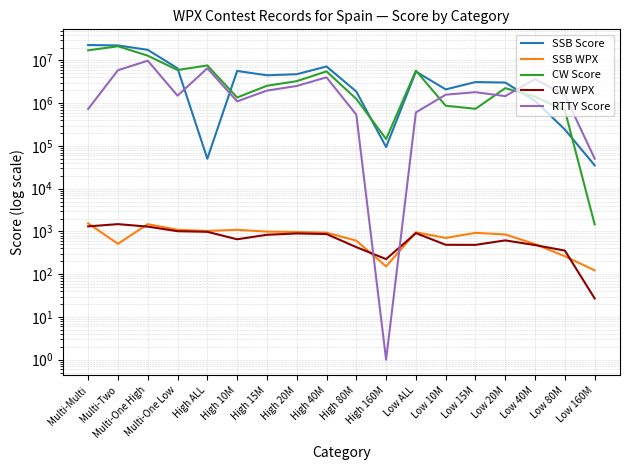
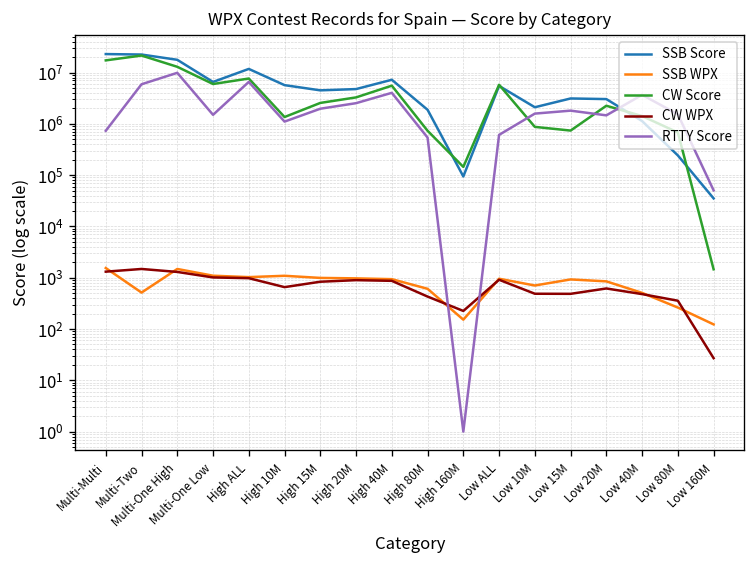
  {
    "SSB Score": {
      "Multi-Multi": 20000000,
      "Multi-One High": 18000000,
-     "High ALL": 50000,
+     "High ALL": 12000000,
      "High 10M": 6000000,
      "High 15M": 4000000,
      "High 20M": 5000000,
      "High 40M": 7000000,
      "High 80M": 2000000,
      "High 160M": 90000,
      "Low 10M": 2000000,
      "Low 15M": 3000000,
      "Low 20M": 3000000,
      "Low 80M": 200000,
      "Low 160M": 40000
    },
    "SSB WPX": {
      "Multi-Multi": 1500,
      "Multi-Two": 500,
      "High 10M": 1100,
      "High 15M": 1000,
      "High 80M": 600,
      "High 160M": 150,
      "Low 10M": 700,
      "Low 15M": 900,
      "Low 20M": 800,
      "Low 80M": 300,
      "Low 160M": 120
    },
    "CW Score": {
      "Multi-Multi": 17000000,
      "Multi-One High": 13000000,
      "High ALL": 8000000,
      "High 10M": 1400000,
      "High 15M": 3000000,
      "High 20M": 3000000,
      "High 40M": 6000000,
-     "High 80M": 1300000,
+     "High 80M": 700000,
      "High 160M": 140000,
      "Low 10M": 900000,
      "Low 15M": 700000,
      "Low 20M": 2000000,
      "Low 160M": 1500
    },
    "CW WPX": {
      "Multi-Multi": 1300,
      "Multi-Two": 1500,
      "High 10M": 700,
      "High 15M": 800,
      "High 80M": 400,
      "High 160M": 200,
      "Low 10M": 500,
      "Low 15M": 500,
      "Low 20M": 600,
      "Low 80M": 400,
      "Low 160M": 30
    },
    "RTTY Score": {
      "Multi-Multi": 700000,
      "Multi-Two": 6000000,
      "Multi-One High": 10000000,
      "Multi-One Low": 1500000,
      "High ALL": 7000000,
      "High 10M": 1100000,
      "High 15M": 2000000,
      "High 20M": 3000000,
      "High 40M": 4000000,
      "High 80M": 500000,
      "High 160M": 1,
      "Low ALL": 600000,
      "Low 10M": 1600000,
      "Low 15M": 1800000,
      "Low 20M": 1500000,
      "Low 160M": 50000
    }
  }
